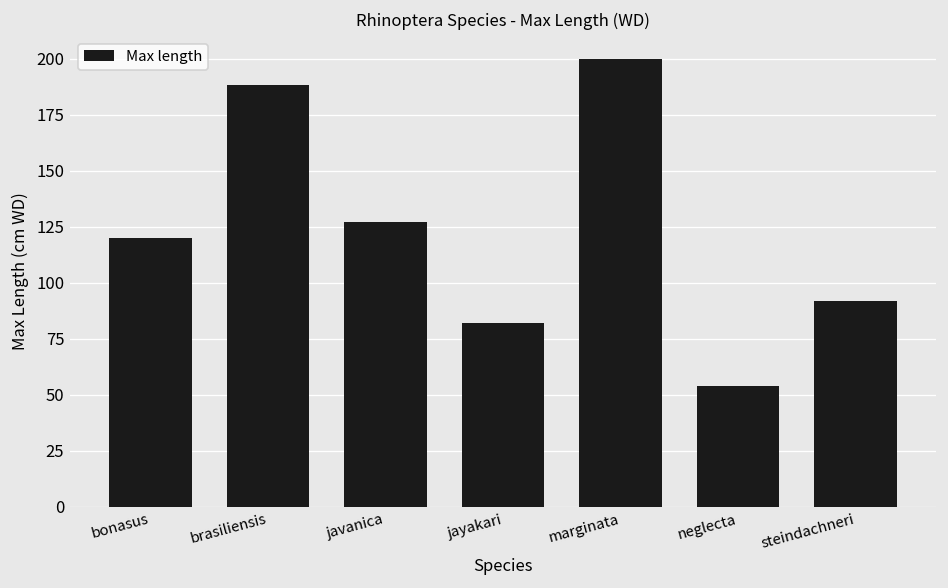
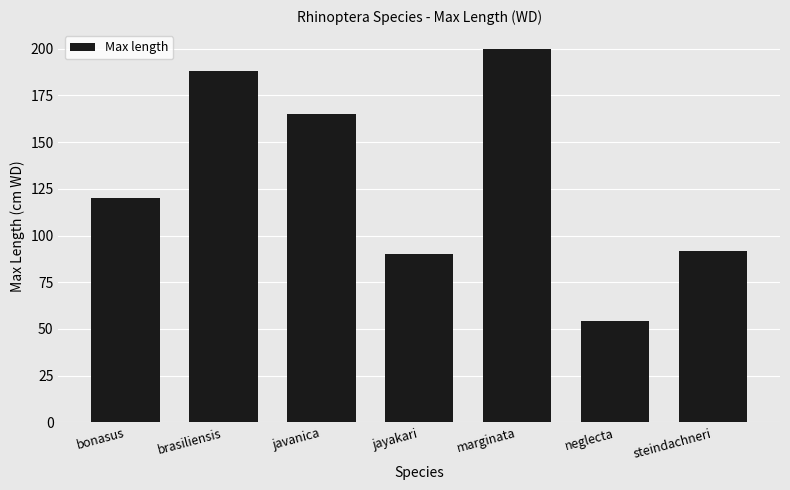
  {
    "bonasus": 120,
    "brasiliensis": 188,
-   "javanica": 127,
-   "jayakari": 82,
+   "javanica": 165,
+   "jayakari": 90,
    "marginata": 200,
    "neglecta": 54,
    "steindachneri": 92
  }
